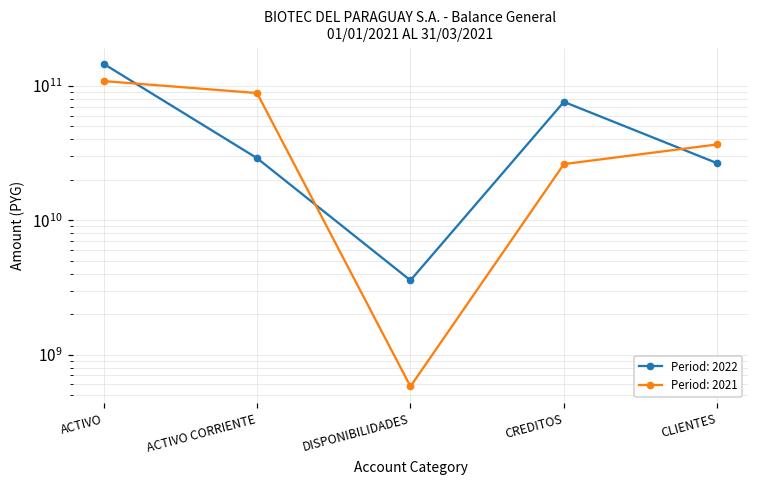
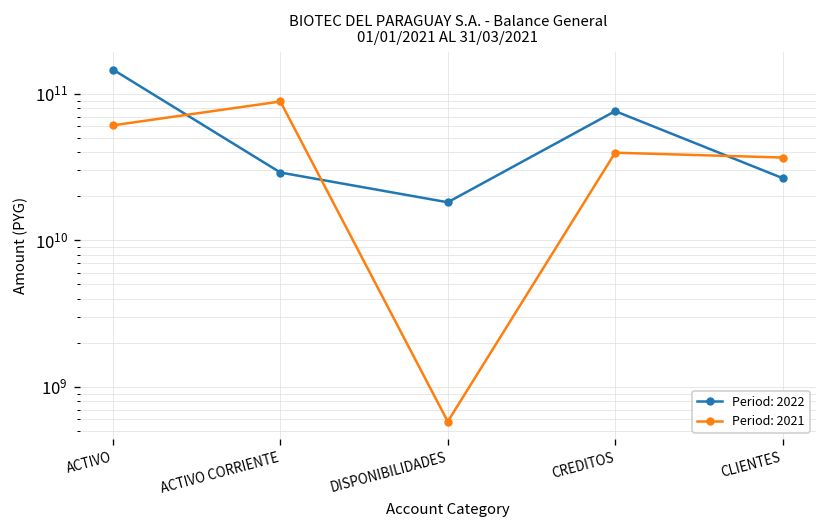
  {
    "Period: 2022": {
      "ACTIVO": 150000000000,
      "ACTIVO CORRIENTE": 29000000000,
-     "DISPONIBILIDADES": 3600000000,
+     "DISPONIBILIDADES": 18000000000,
      "CREDITOS": 80000000000,
      "CLIENTES": 27000000000
    },
    "Period: 2021": {
-     "ACTIVO": 110000000000,
+     "ACTIVO": 60000000000,
      "ACTIVO CORRIENTE": 90000000000,
      "DISPONIBILIDADES": 600000000,
-     "CREDITOS": 26000000000,
+     "CREDITOS": 40000000000,
      "CLIENTES": 37000000000
    }
  }
